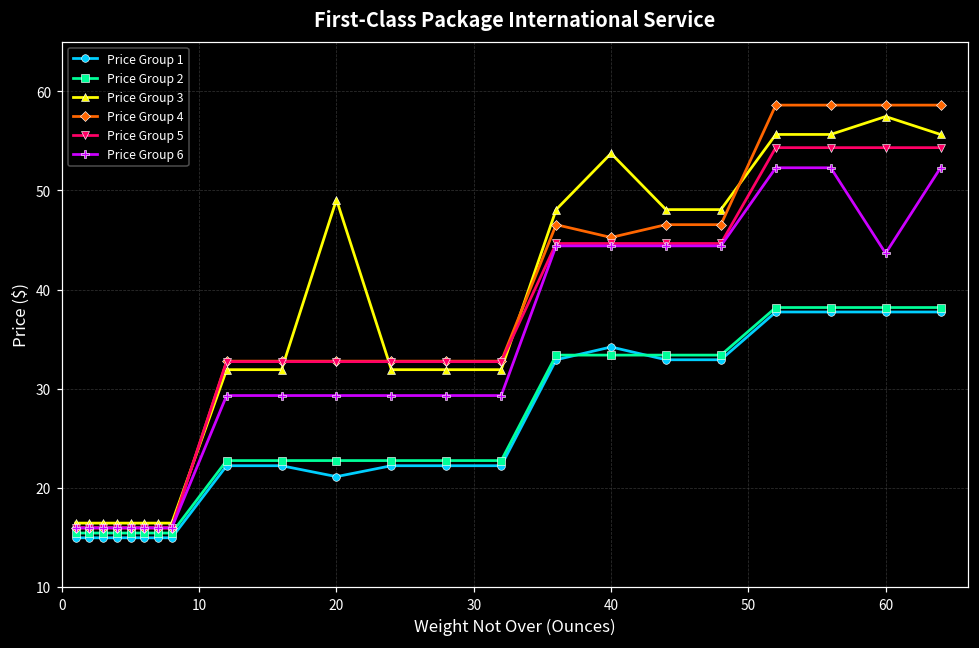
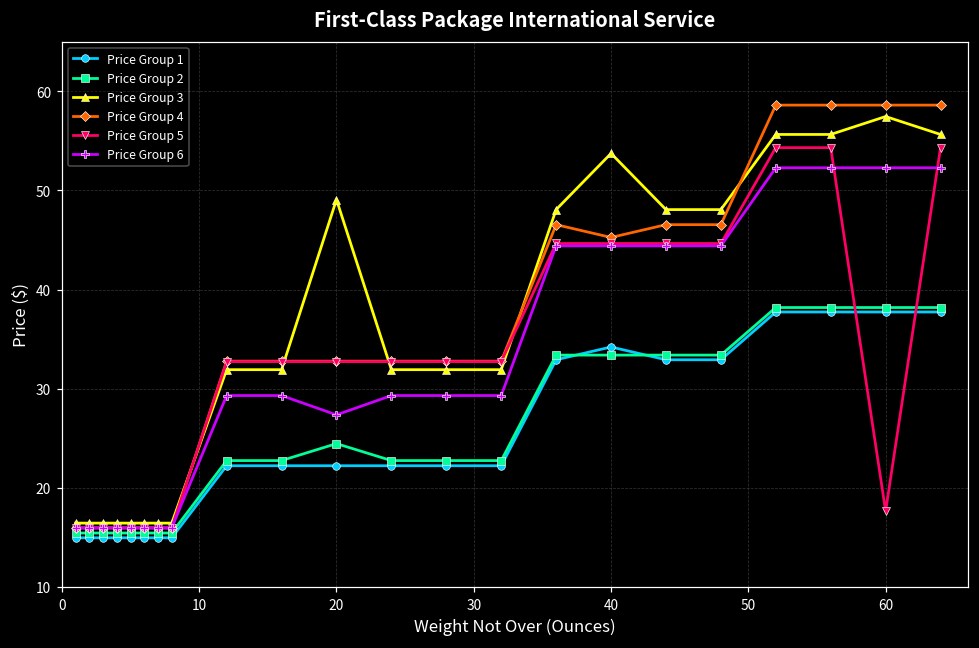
  {
    "Price Group 1": {
-     "20": 21,
+     "20": 22,
      "40": 34,
      "60": 38
    },
    "Price Group 2": {
-     "20": 23,
+     "20": 24,
      "40": 33,
      "60": 38
    },
    "Price Group 3": {
      "20": 49,
      "40": 54,
      "60": 57
    },
    "Price Group 4": {
      "40": 45,
      "60": 59
    },
    "Price Group 5": {
-     "60": 54
+     "60": 18
    },
    "Price Group 6": {
-     "20": 29,
-     "60": 44
+     "20": 27,
+     "60": 52
    }
  }
